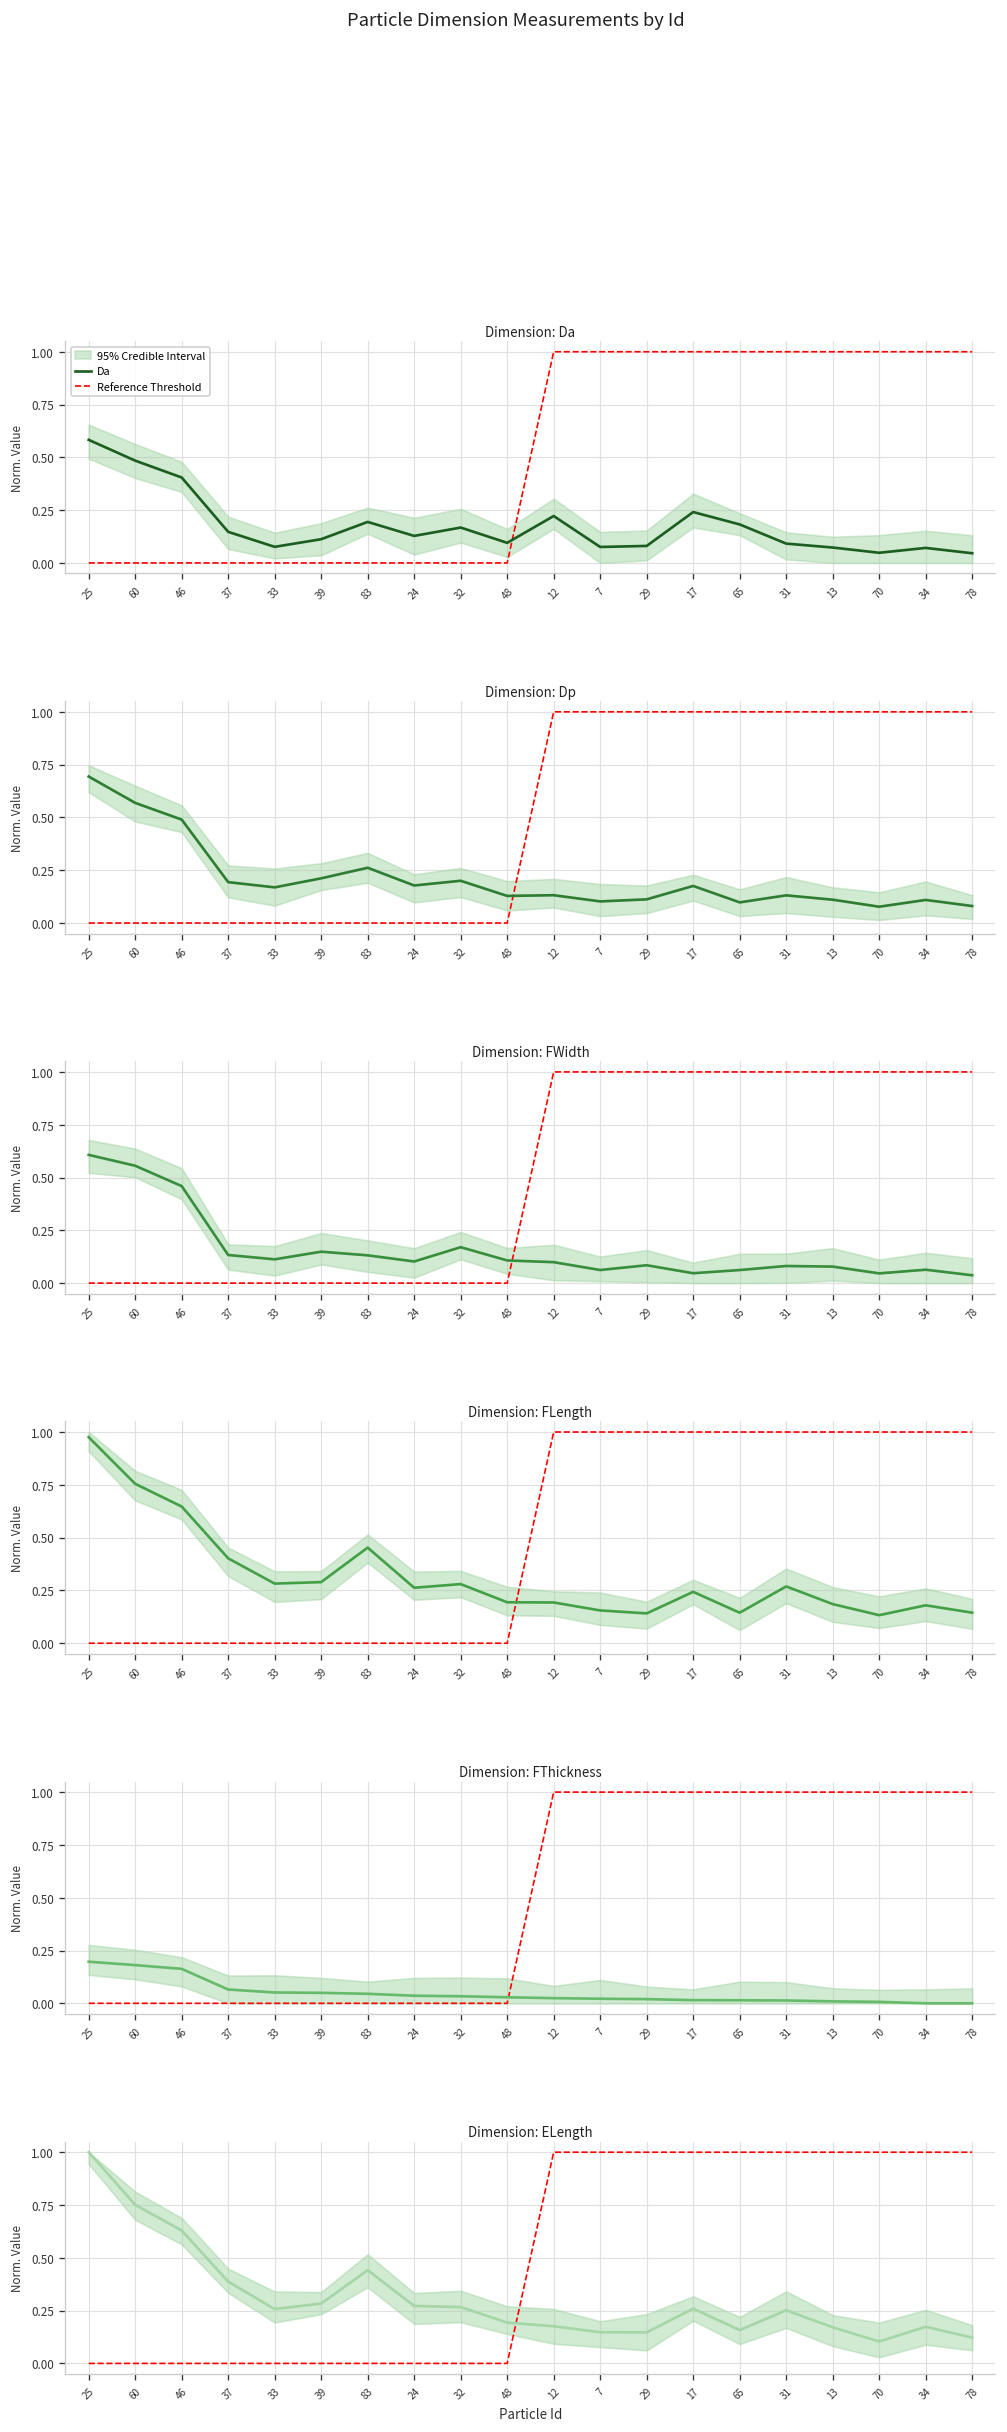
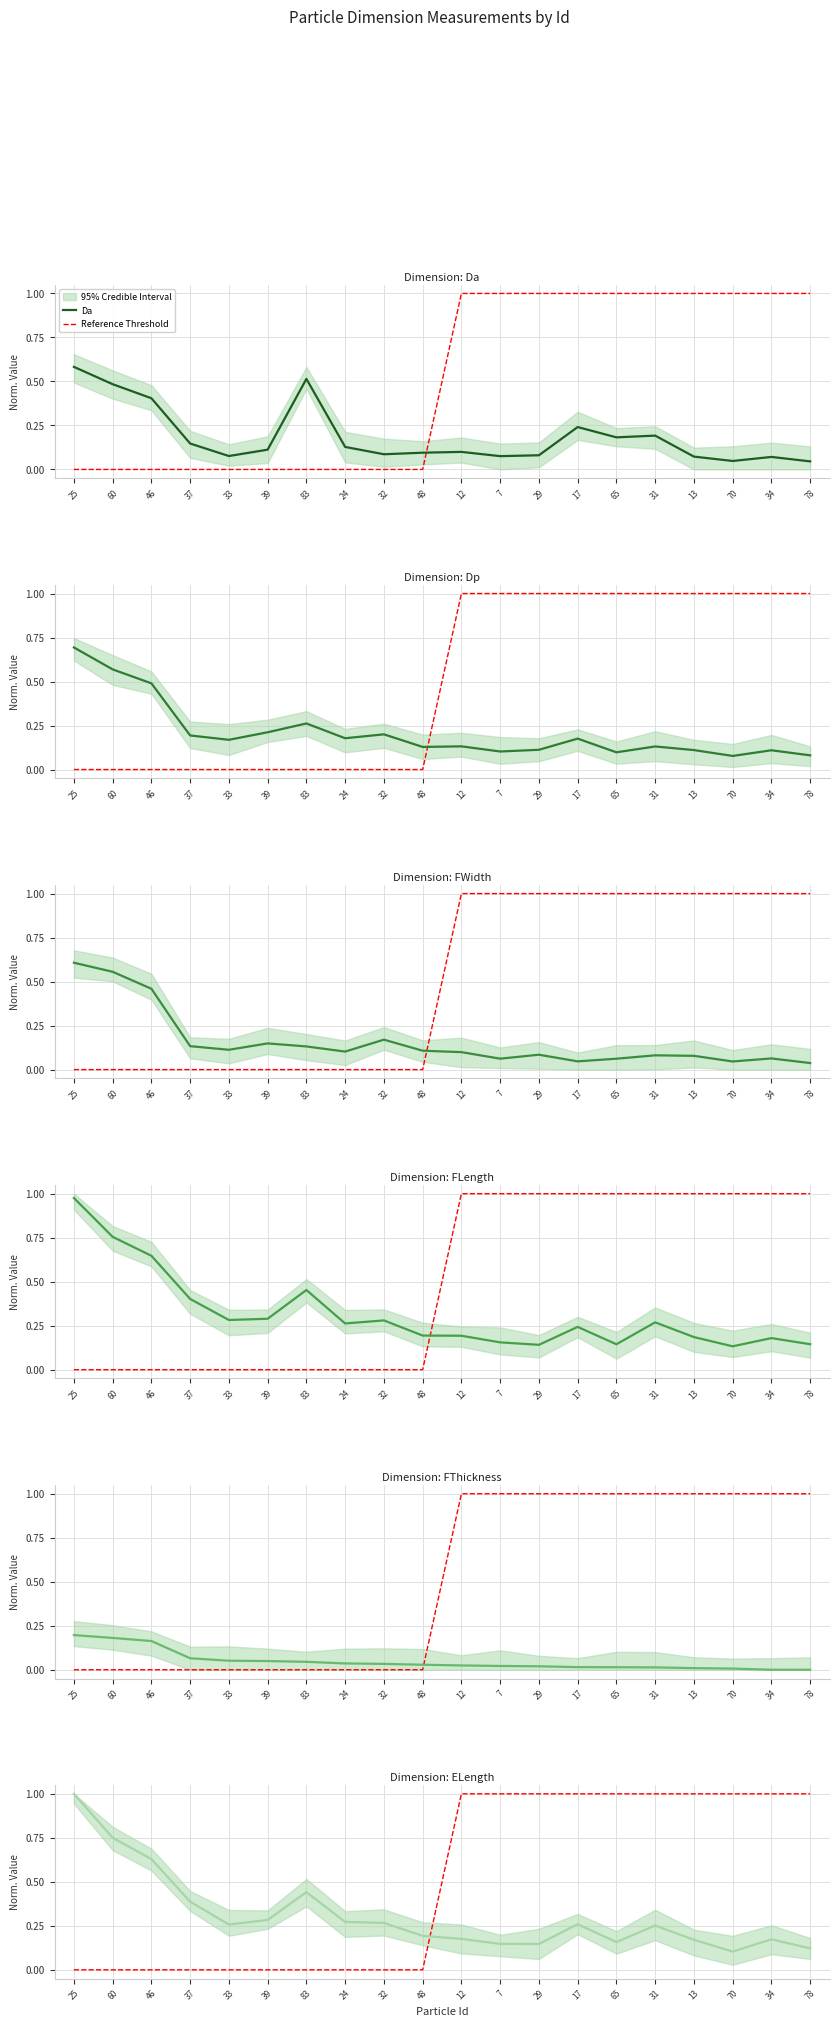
  {
    "Dimension: Da": {
      "Da": {
        "25": 0.58,
        "60": 0.48,
        "46": 0.40,
        "37": 0.15,
        "33": 0.08,
        "39": 0.11,
-       "83": 0.19,
+       "83": 0.51,
        "24": 0.13,
-       "32": 0.17,
+       "32": 0.09,
        "48": 0.10,
-       "12": 0.22,
+       "12": 0.10,
        "7": 0.08,
        "29": 0.08,
        "17": 0.24,
        "65": 0.18,
-       "31": 0.09,
+       "31": 0.19,
        "13": 0.07,
        "70": 0.05,
        "34": 0.07,
        "78": 0.05
      },
      "95% Credible Interval": {
        "7": 0.15,
        "13": 0.12,
        "70": 0.13,
        "34": 0.15,
        "78": 0.13
      },
      "Reference Threshold": {
        "25": 0.00,
        "60": 0.00,
        "46": 0.00,
        "37": 0.00,
        "33": 0.00,
        "39": 0.00,
        "83": 0.00,
        "24": 0.00,
        "32": 0.00,
        "48": 0.00,
        "12": 1.00,
        "7": 1.00,
        "29": 1.00,
        "17": 1.00,
        "65": 1.00,
        "31": 1.00,
        "13": 1.00,
        "70": 1.00,
        "34": 1.00,
        "78": 1.00
      }
    },
    "Dimension: Dp": {
      "Reference Threshold": {
        "25": 0.00,
        "60": 0.00,
        "46": 0.00,
        "37": 0.00,
        "33": 0.00,
        "39": 0.00,
        "83": 0.00,
        "24": 0.00,
        "32": 0.00,
        "48": 0.00,
        "12": 1.00,
        "7": 1.00,
        "29": 1.00,
        "17": 1.00,
        "65": 1.00,
        "31": 1.00,
        "13": 1.00,
        "70": 1.00,
        "34": 1.00,
        "78": 1.00
      }
    },
    "Dimension: FWidth": {
      "95% Credible Interval": {
        "17": 0.10,
        "65": 0.14,
        "70": 0.11,
        "34": 0.14,
        "78": 0.12
      },
      "Reference Threshold": {
        "25": 0.00,
        "60": 0.00,
        "46": 0.00,
        "37": 0.00,
        "33": 0.00,
        "39": 0.00,
        "83": 0.00,
        "24": 0.00,
        "32": 0.00,
        "48": 0.00,
        "12": 1.00,
        "7": 1.00,
        "29": 1.00,
        "17": 1.00,
        "65": 1.00,
        "31": 1.00,
        "13": 1.00,
        "70": 1.00,
        "34": 1.00,
        "78": 1.00
      }
    },
    "Dimension: FLength": {
      "Reference Threshold": {
        "25": 0.00,
        "60": 0.00,
        "46": 0.00,
        "37": 0.00,
        "33": 0.00,
        "39": 0.00,
        "83": 0.00,
        "24": 0.00,
        "32": 0.00,
        "48": 0.00,
        "12": 1.00,
        "7": 1.00,
        "29": 1.00,
        "17": 1.00,
        "65": 1.00,
        "31": 1.00,
        "13": 1.00,
        "70": 1.00,
        "34": 1.00,
        "78": 1.00
      }
    },
    "Dimension: FThickness": {
      "95% Credible Interval": {
        "37": 0.13,
        "33": 0.13,
        "39": 0.12,
        "83": 0.10,
        "24": 0.12,
        "32": 0.12,
        "48": 0.12,
        "12": 0.08,
        "7": 0.11,
        "29": 0.08,
        "17": 0.07,
        "65": 0.10,
        "31": 0.10,
        "13": 0.07,
        "70": 0.06,
        "34": 0.07,
        "78": 0.07
      },
      "Reference Threshold": {
        "25": 0.00,
        "60": 0.00,
        "46": 0.00,
        "37": 0.00,
        "33": 0.00,
        "39": 0.00,
        "83": 0.00,
        "24": 0.00,
        "32": 0.00,
        "48": 0.00,
        "12": 1.00,
        "7": 1.00,
        "29": 1.00,
        "17": 1.00,
        "65": 1.00,
        "31": 1.00,
        "13": 1.00,
        "70": 1.00,
        "34": 1.00,
        "78": 1.00
      }
    },
    "Dimension: ELength": {
      "Reference Threshold": {
        "25": 0.00,
        "60": 0.00,
        "46": 0.00,
        "37": 0.00,
        "33": 0.00,
        "39": 0.00,
        "83": 0.00,
        "24": 0.00,
        "32": 0.00,
        "48": 0.00,
        "12": 1.00,
        "7": 1.00,
        "29": 1.00,
        "17": 1.00,
        "65": 1.00,
        "31": 1.00,
        "13": 1.00,
        "70": 1.00,
        "34": 1.00,
        "78": 1.00
      }
    }
  }
